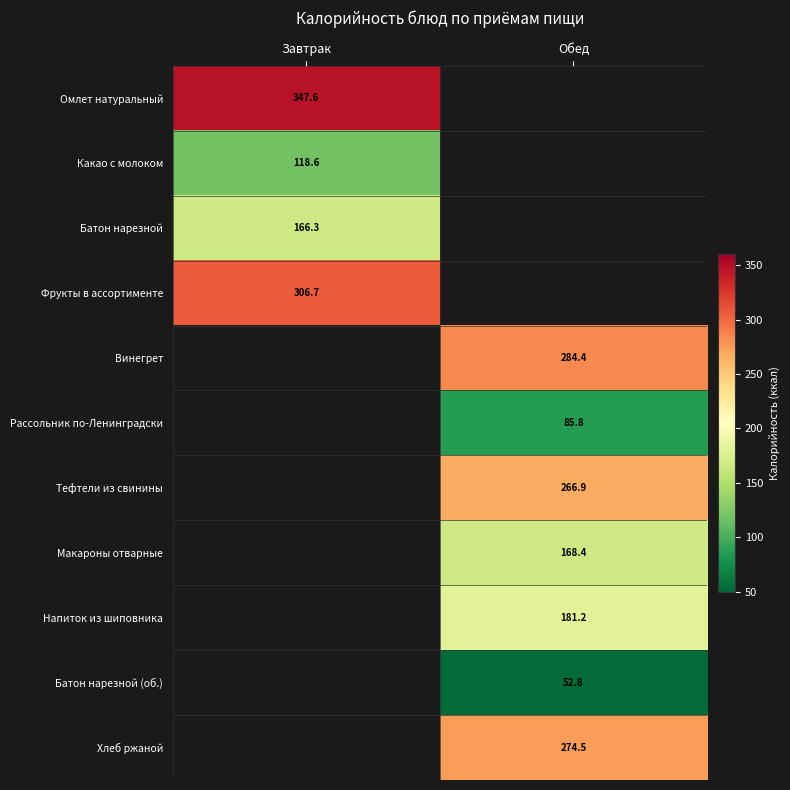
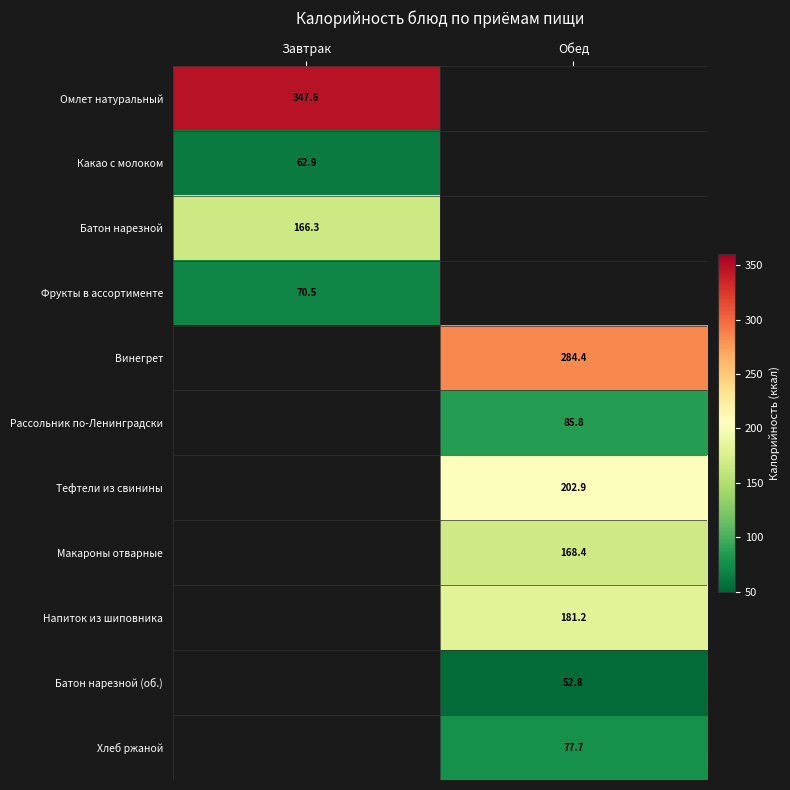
  {
    "Омлет натуральный": {
      "Завтрак": 347.6
    },
    "Какао с молоком": {
-     "Завтрак": 118.6
+     "Завтрак": 62.9
    },
    "Батон нарезной": {
      "Завтрак": 166.3
    },
    "Фрукты в ассортименте": {
-     "Завтрак": 306.7
+     "Завтрак": 70.5
    },
    "Винегрет": {
      "Обед": 284.4
    },
    "Рассольник по-Ленинградски": {
      "Обед": 85.8
    },
    "Тефтели из свинины": {
-     "Обед": 266.9
+     "Обед": 202.9
    },
    "Макароны отварные": {
      "Обед": 168.4
    },
    "Напиток из шиповника": {
      "Обед": 181.2
    },
    "Батон нарезной (об.)": {
      "Обед": 52.8
    },
    "Хлеб ржаной": {
-     "Обед": 274.5
+     "Обед": 77.7
    }
  }
